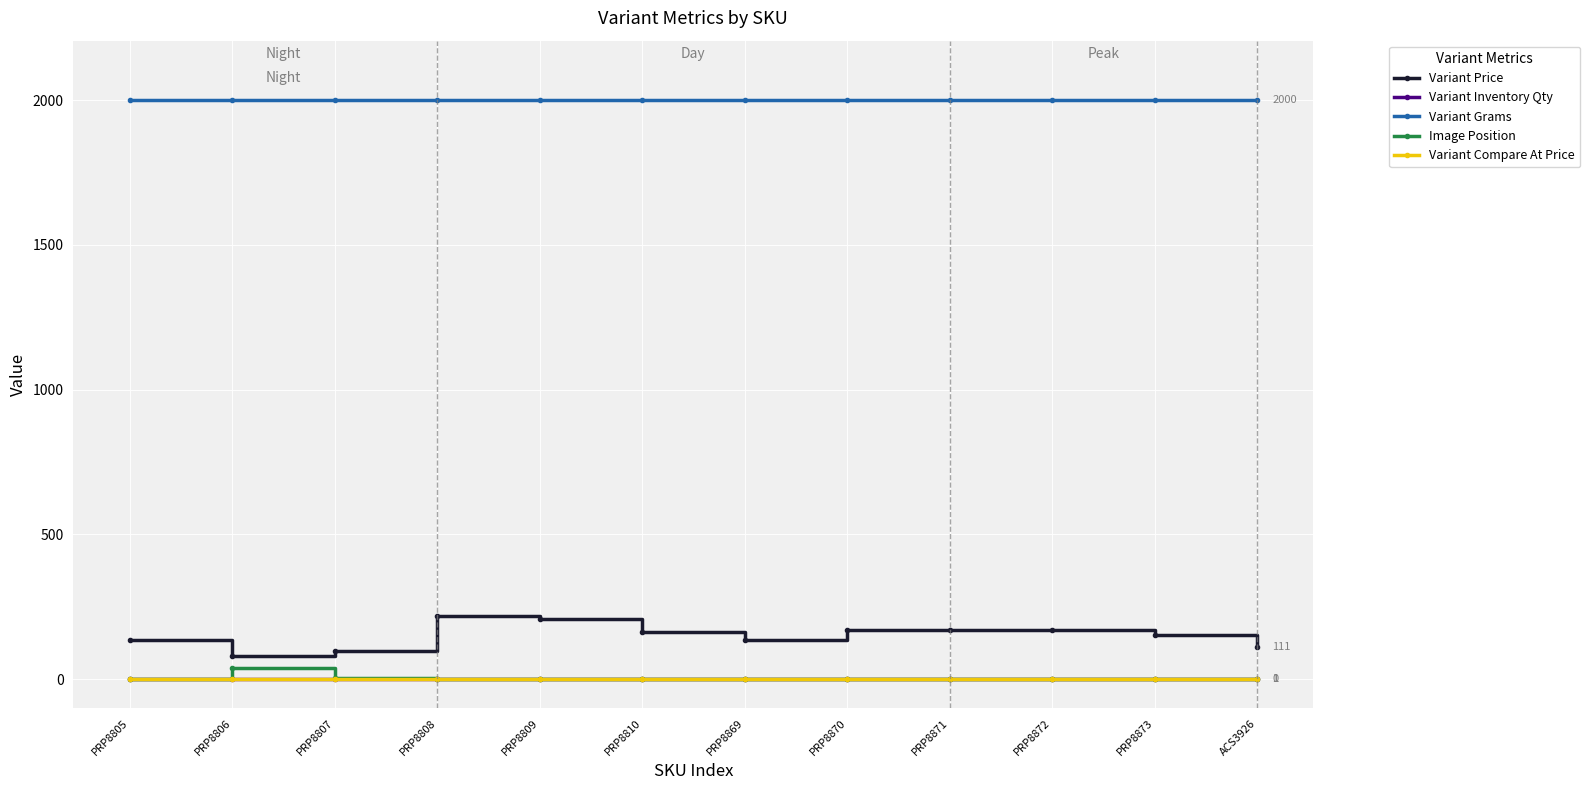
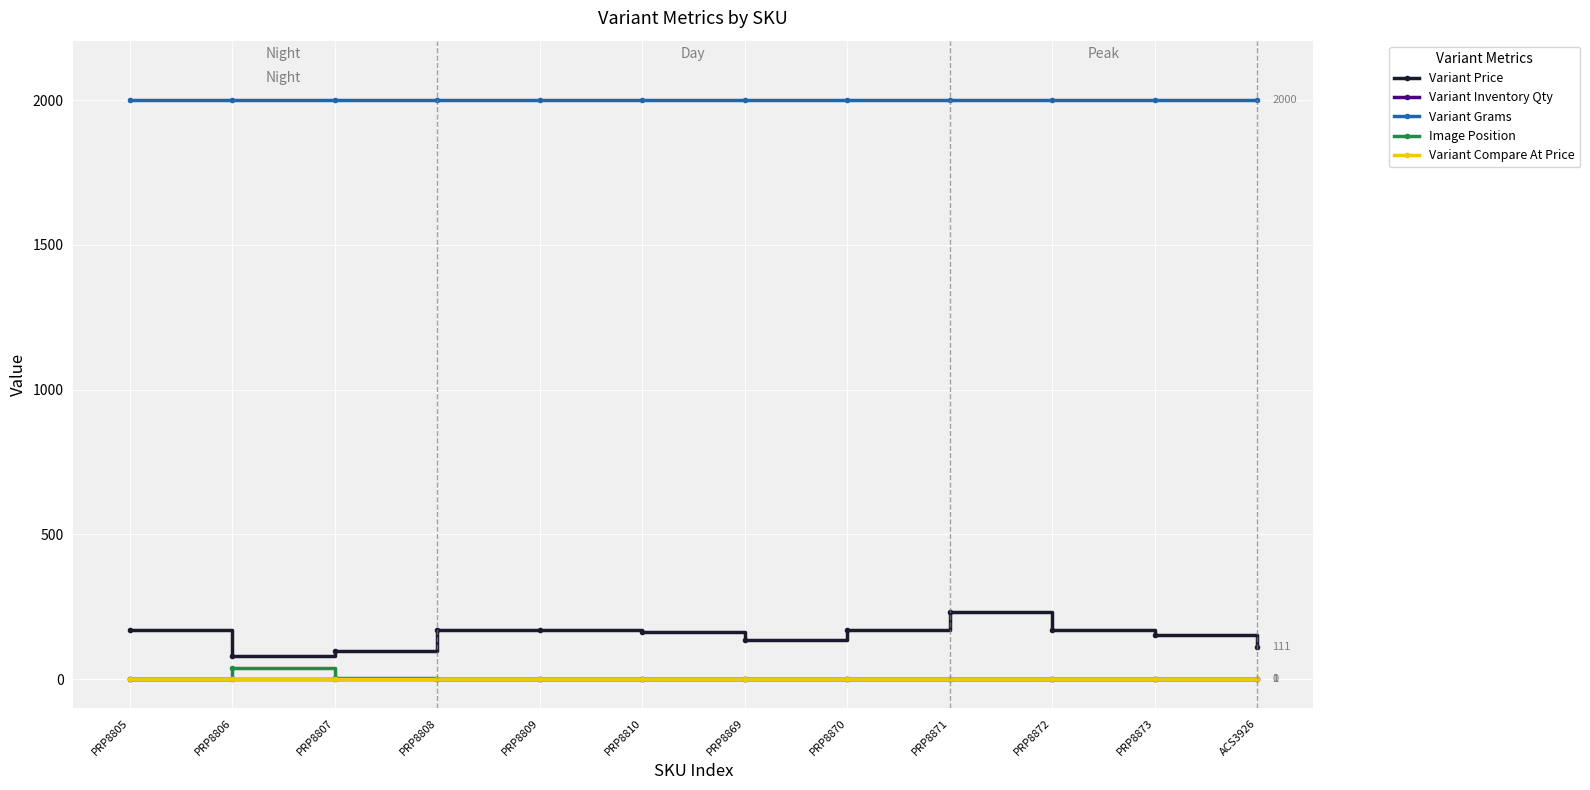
  {
    "Variant Price": {
-     "PRP8805": 140,
+     "PRP8805": 170,
      "PRP8806": 80,
      "PRP8807": 100,
-     "PRP8808": 220,
-     "PRP8809": 210,
+     "PRP8808": 170,
+     "PRP8809": 170,
      "PRP8810": 160,
      "PRP8869": 130,
      "PRP8870": 170,
-     "PRP8871": 170,
+     "PRP8871": 230,
      "PRP8872": 170,
      "PRP8873": 150
    },
    "Variant Compare At Price": {
      "PRP8806": 0
    },
    "Variant Grams": {
      "ACS3926": 2000
    },
    "Image Position": {
      "PRP8806": 40
    }
  }
